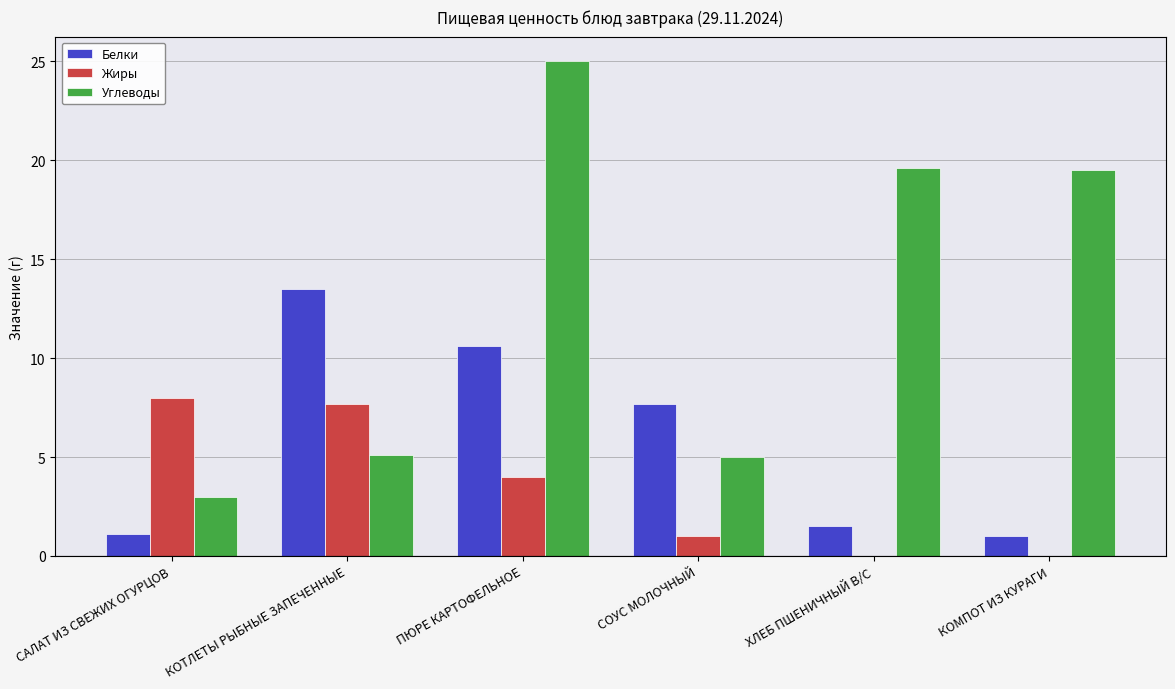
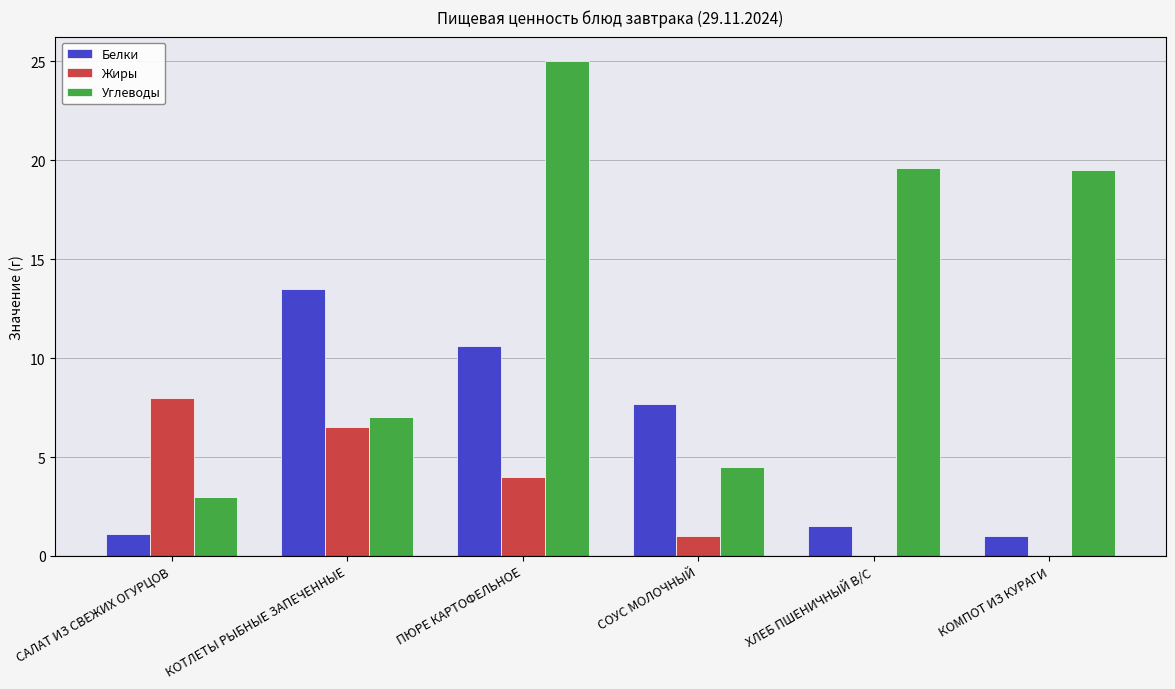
  {
    "Белки": {
      "САЛАТ ИЗ СВЕЖИХ ОГУРЦОВ": 1.1,
      "КОТЛЕТЫ РЫБНЫЕ ЗАПЕЧЕННЫЕ": 13.5,
      "ПЮРЕ КАРТОФЕЛЬНОЕ": 10.6,
      "СОУС МОЛОЧНЫЙ": 7.7,
      "ХЛЕБ ПШЕНИЧНЫЙ В/С": 1.5,
      "КОМПОТ ИЗ КУРАГИ": 1.0
    },
    "Жиры": {
      "САЛАТ ИЗ СВЕЖИХ ОГУРЦОВ": 8.0,
-     "КОТЛЕТЫ РЫБНЫЕ ЗАПЕЧЕННЫЕ": 7.7,
+     "КОТЛЕТЫ РЫБНЫЕ ЗАПЕЧЕННЫЕ": 6.5,
      "ПЮРЕ КАРТОФЕЛЬНОЕ": 4.0,
      "СОУС МОЛОЧНЫЙ": 1.0,
      "ХЛЕБ ПШЕНИЧНЫЙ В/С": 0.0,
      "КОМПОТ ИЗ КУРАГИ": 0.0
    },
    "Углеводы": {
      "САЛАТ ИЗ СВЕЖИХ ОГУРЦОВ": 3.0,
-     "КОТЛЕТЫ РЫБНЫЕ ЗАПЕЧЕННЫЕ": 5.1,
+     "КОТЛЕТЫ РЫБНЫЕ ЗАПЕЧЕННЫЕ": 7.0,
      "ПЮРЕ КАРТОФЕЛЬНОЕ": 25.0,
-     "СОУС МОЛОЧНЫЙ": 5.0,
+     "СОУС МОЛОЧНЫЙ": 4.5,
      "ХЛЕБ ПШЕНИЧНЫЙ В/С": 19.6,
      "КОМПОТ ИЗ КУРАГИ": 19.5
    }
  }
